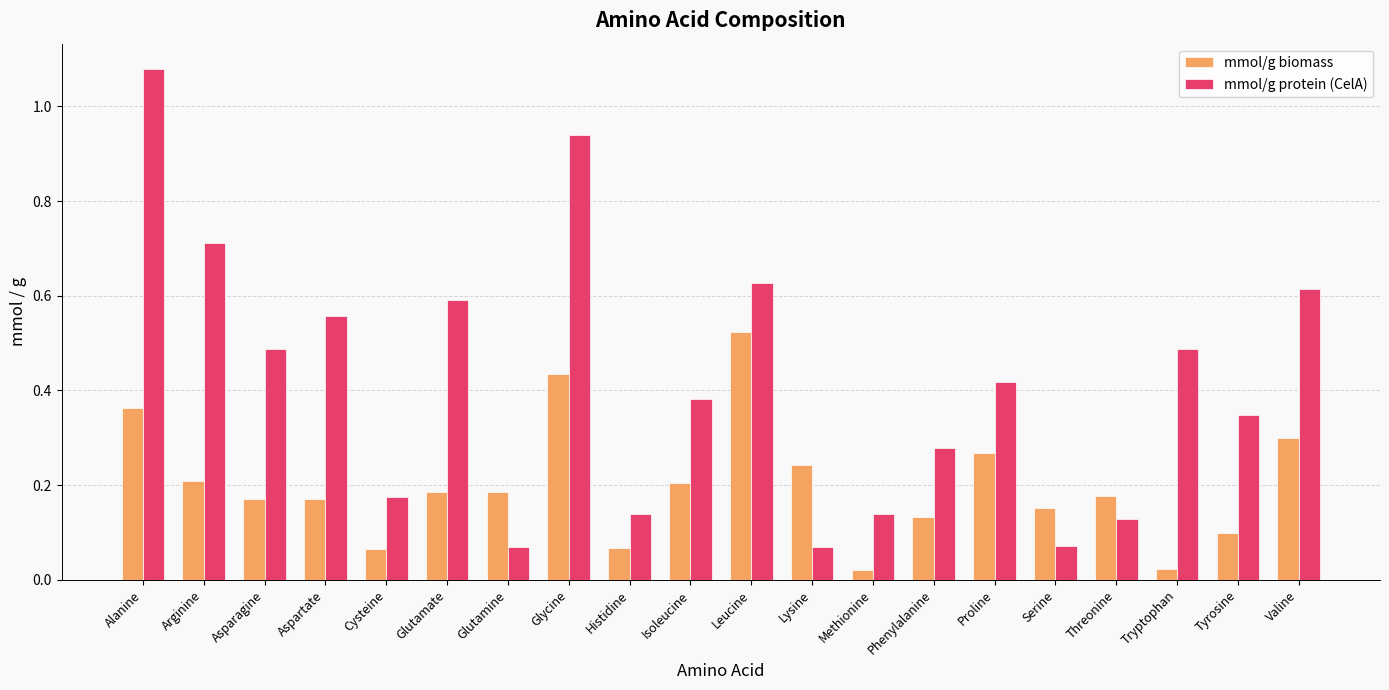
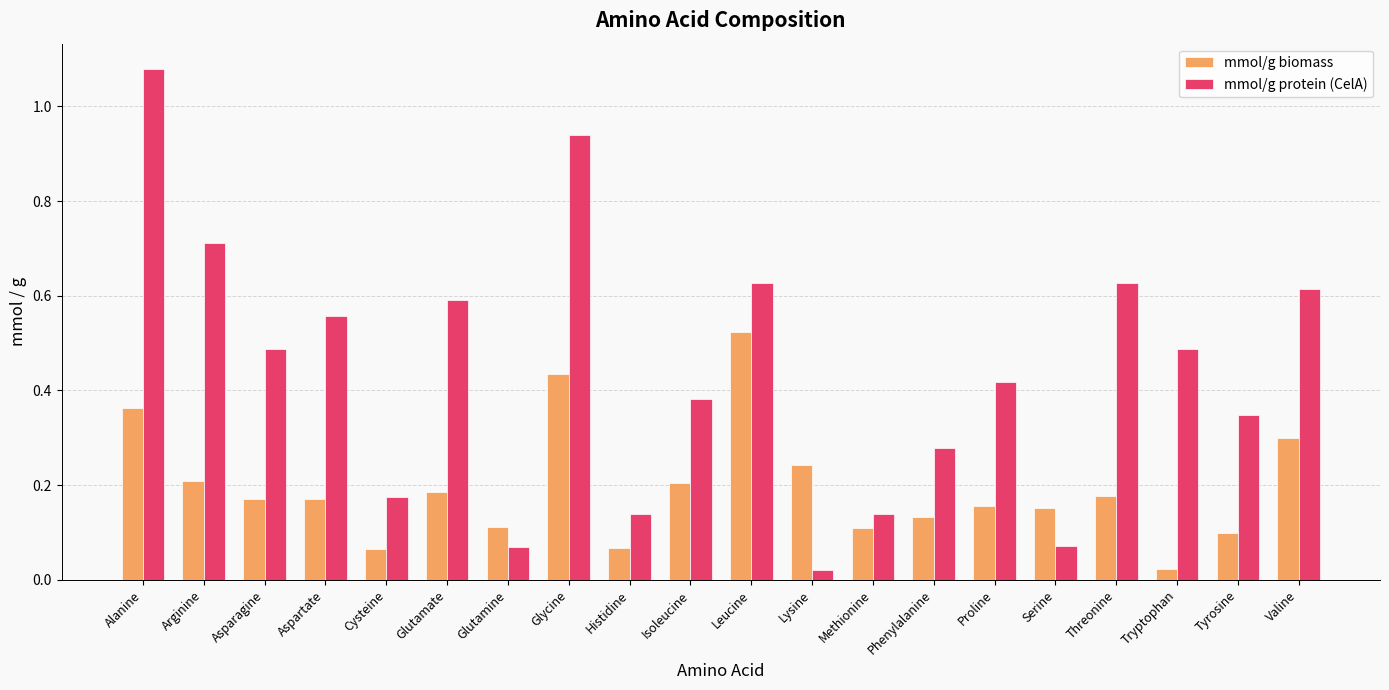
  {
    "mmol/g biomass": {
      "Alanine": 0.36,
      "Arginine": 0.21,
      "Asparagine": 0.17,
      "Aspartate": 0.17,
      "Cysteine": 0.06,
      "Glutamate": 0.19,
-     "Glutamine": 0.19,
+     "Glutamine": 0.11,
      "Glycine": 0.44,
      "Histidine": 0.07,
      "Isoleucine": 0.20,
      "Leucine": 0.52,
      "Lysine": 0.24,
-     "Methionine": 0.02,
+     "Methionine": 0.11,
      "Phenylalanine": 0.13,
-     "Proline": 0.27,
+     "Proline": 0.16,
      "Serine": 0.15,
      "Threonine": 0.18,
      "Tryptophan": 0.02,
      "Tyrosine": 0.10,
      "Valine": 0.30
    },
    "mmol/g protein (CelA)": {
      "Alanine": 1.08,
      "Arginine": 0.71,
      "Asparagine": 0.49,
      "Aspartate": 0.56,
      "Cysteine": 0.17,
      "Glutamate": 0.59,
      "Glutamine": 0.07,
      "Glycine": 0.94,
      "Histidine": 0.14,
      "Isoleucine": 0.38,
      "Leucine": 0.63,
-     "Lysine": 0.07,
+     "Lysine": 0.02,
      "Methionine": 0.14,
      "Phenylalanine": 0.28,
      "Proline": 0.42,
      "Serine": 0.07,
-     "Threonine": 0.13,
+     "Threonine": 0.63,
      "Tryptophan": 0.49,
      "Tyrosine": 0.35,
      "Valine": 0.61
    }
  }
